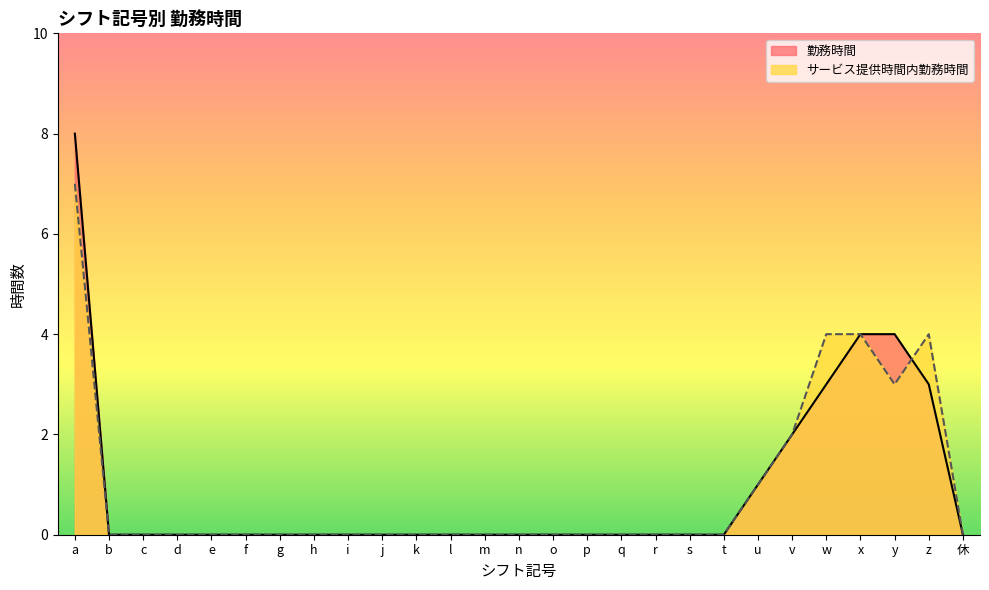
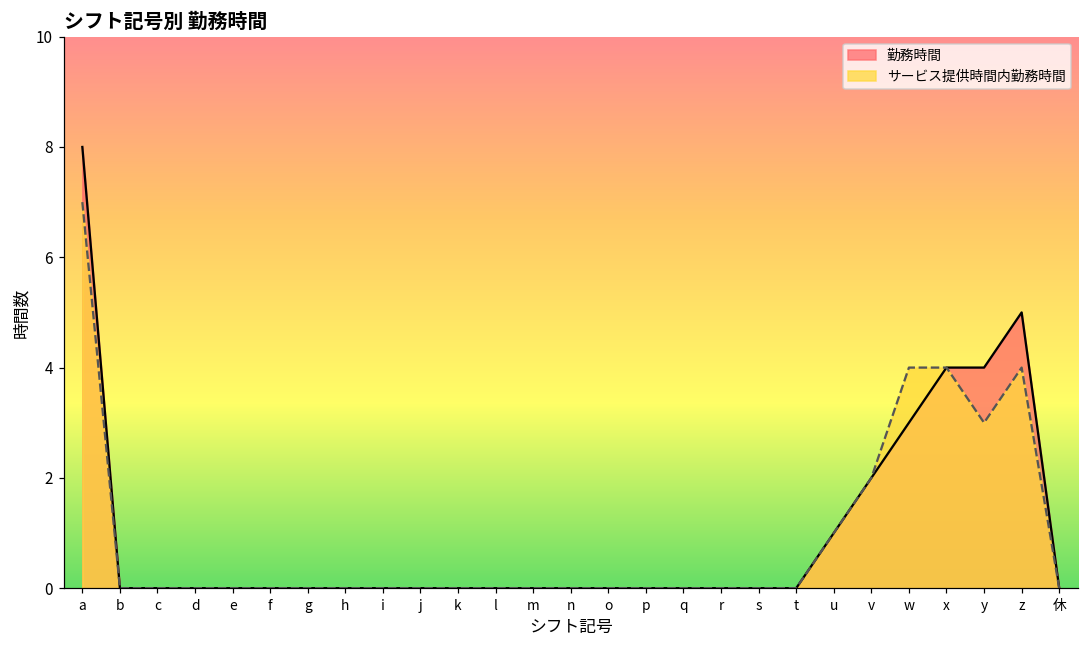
  {
    "勤務時間": {
      "a": 8,
      "w": 3,
      "y": 4,
-     "z": 3
+     "z": 5
    },
    "サービス提供時間内勤務時間": {
      "a": 7,
      "w": 4,
      "y": 3,
      "z": 4
    }
  }
